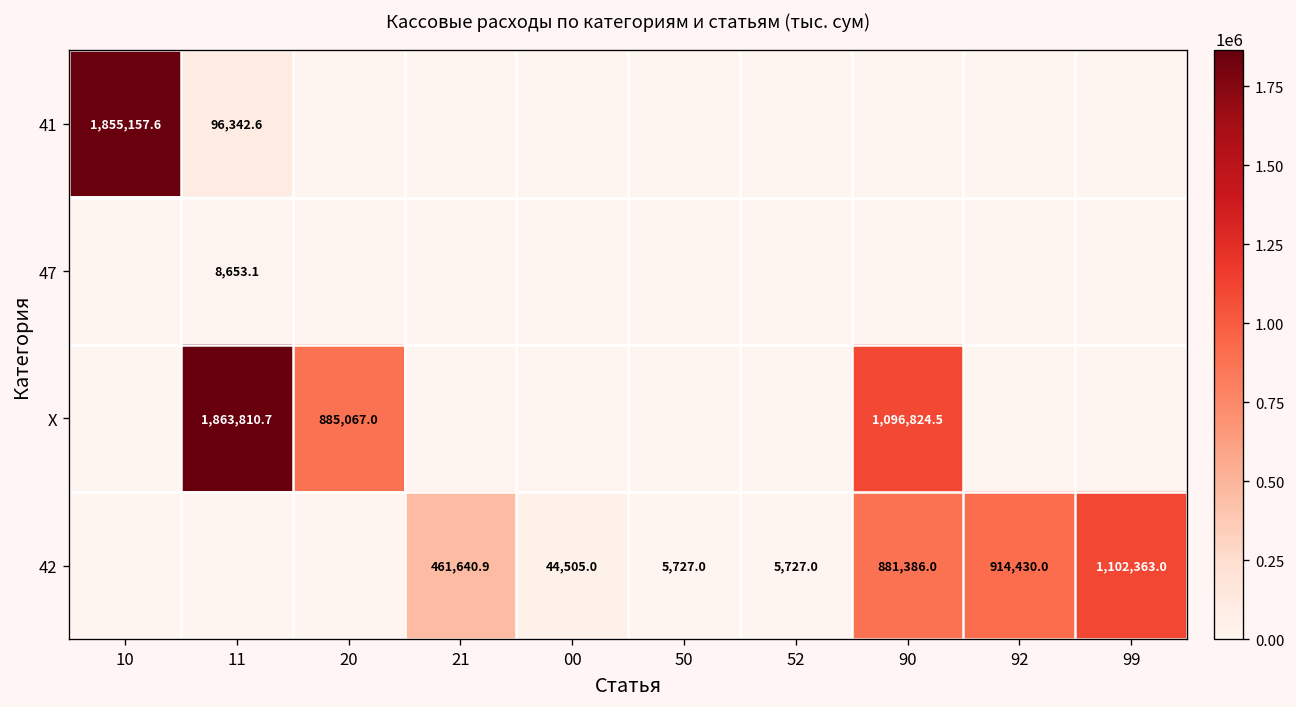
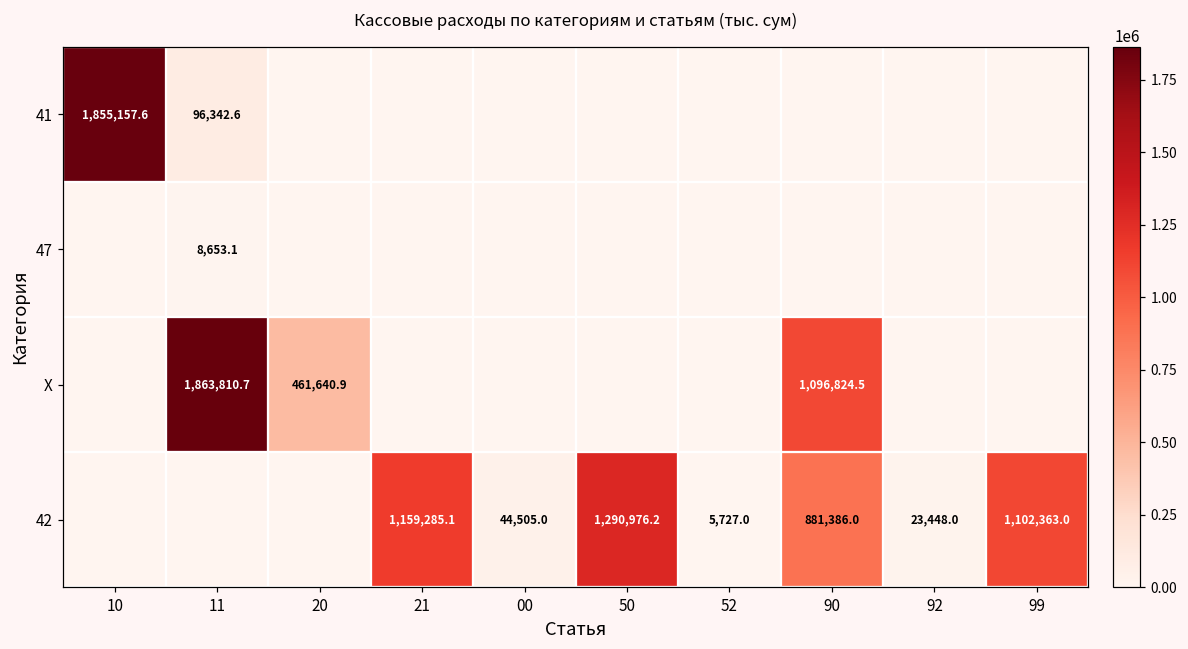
  {
    "41": {
      "10": "1,855,157.6",
      "11": "96,342.6"
    },
    "47": {
      "11": "8,653.1"
    },
    "X": {
      "11": "1,863,810.7",
-     "20": "885,067.0",
+     "20": "461,640.9",
      "90": "1,096,824.5"
    },
    "42": {
-     "21": "461,640.9",
+     "21": "1,159,285.1",
      "00": "44,505.0",
-     "50": "5,727.0",
+     "50": "1,290,976.2",
      "52": "5,727.0",
      "90": "881,386.0",
-     "92": "914,430.0",
+     "92": "23,448.0",
      "99": "1,102,363.0"
    }
  }
